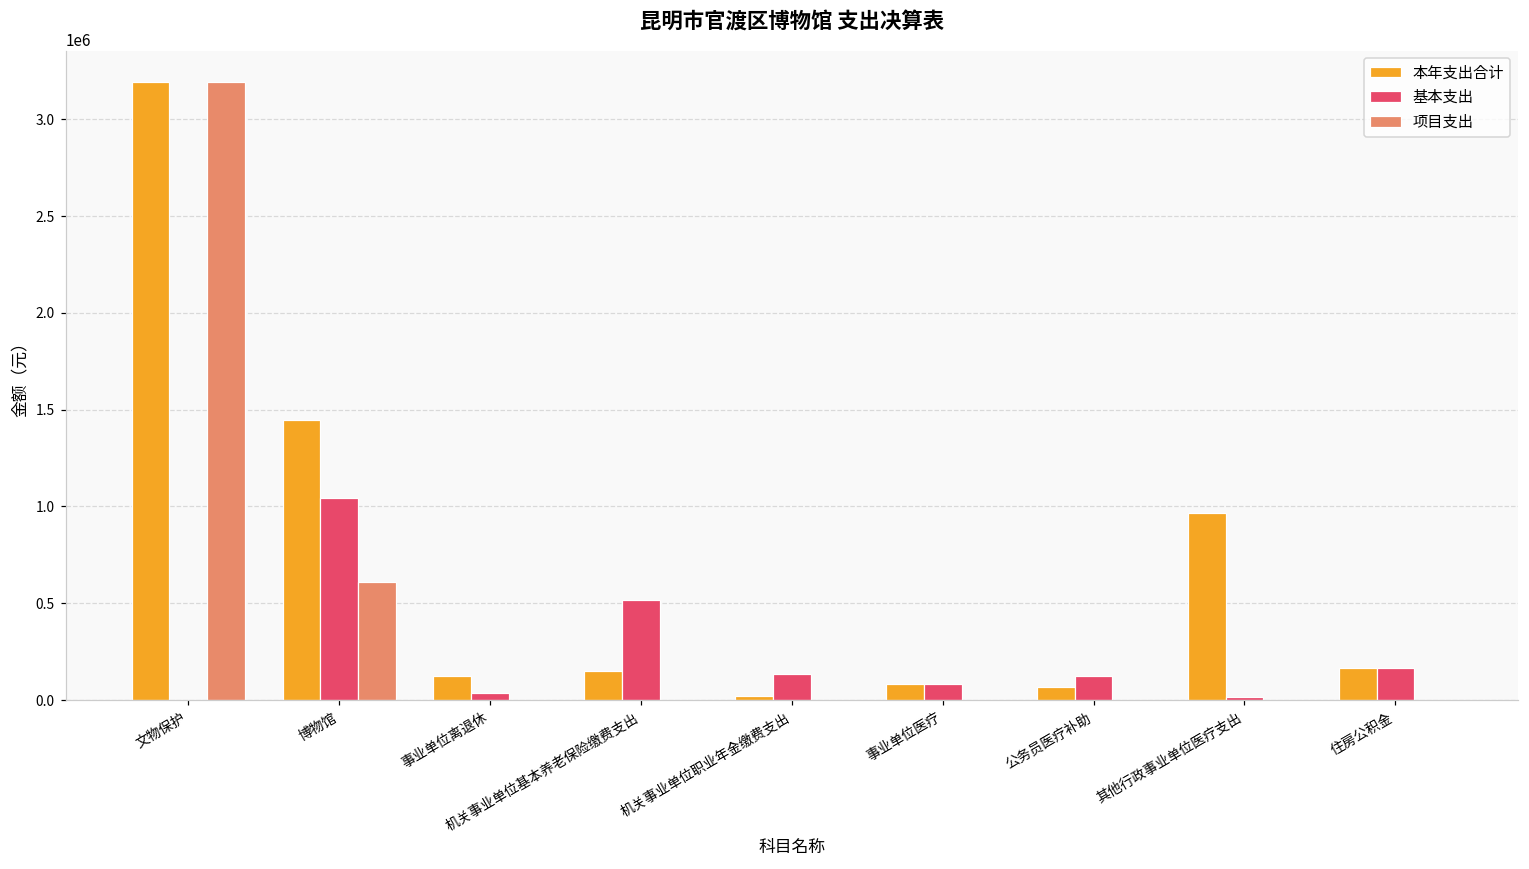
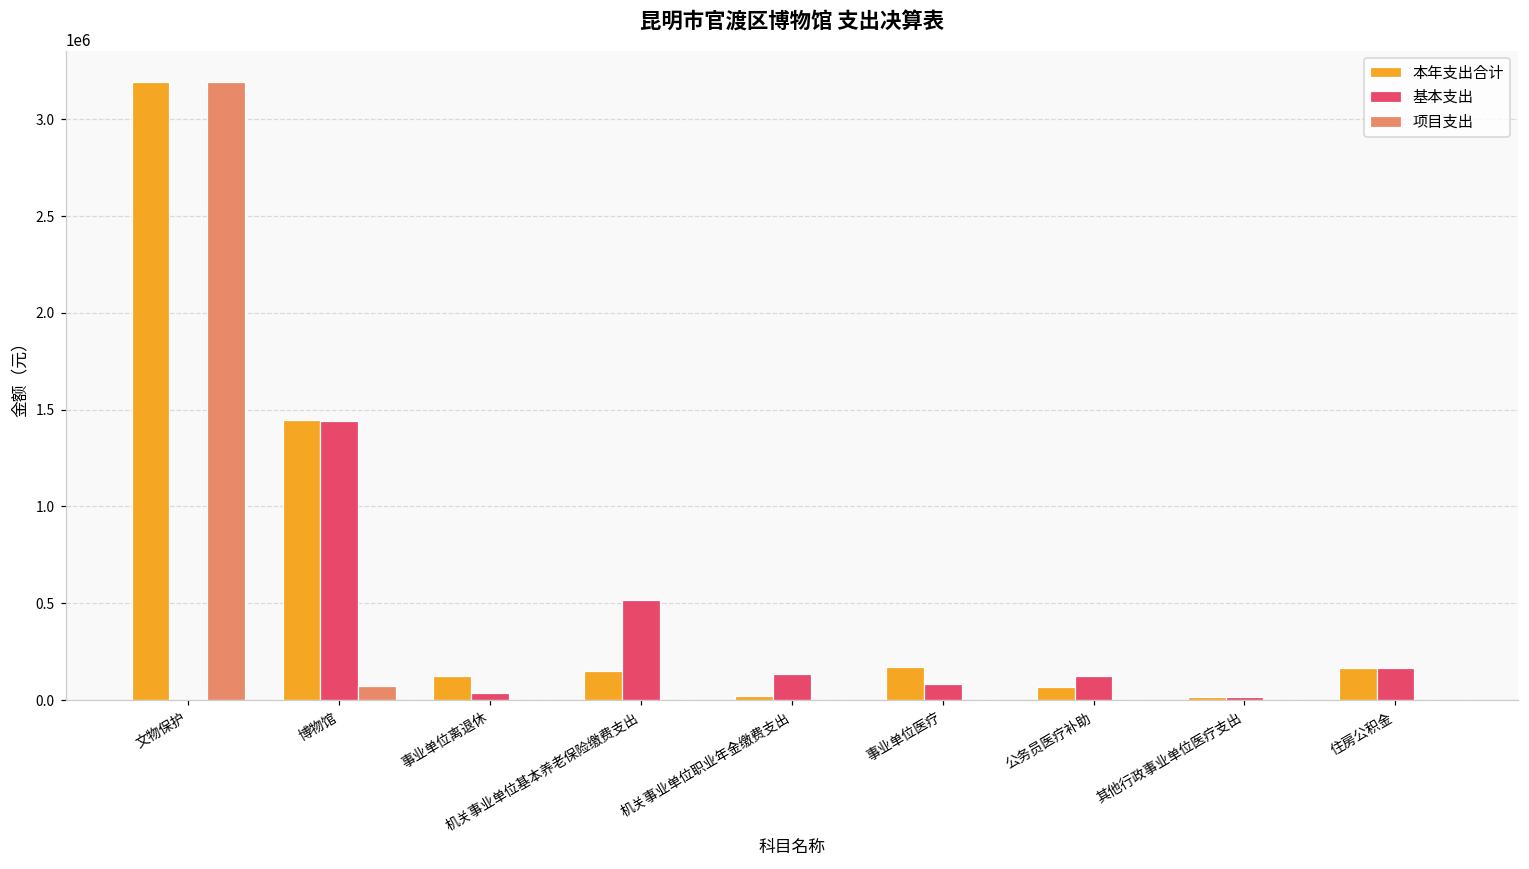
  {
    "本年支出合计": {
      "文物保护": 3190000,
      "博物馆": 1450000,
      "事业单位离退休": 130000,
      "机关事业单位基本养老保险缴费支出": 150000,
      "机关事业单位职业年金缴费支出": 20000,
-     "事业单位医疗": 80000,
+     "事业单位医疗": 170000,
      "公务员医疗补助": 70000,
-     "其他行政事业单位医疗支出": 970000,
+     "其他行政事业单位医疗支出": 20000,
      "住房公积金": 170000
    },
    "基本支出": {
      "文物保护": 0,
-     "博物馆": 1040000,
+     "博物馆": 1440000,
      "事业单位离退休": 40000,
      "机关事业单位基本养老保险缴费支出": 520000,
      "机关事业单位职业年金缴费支出": 130000,
      "事业单位医疗": 80000,
      "公务员医疗补助": 120000,
      "其他行政事业单位医疗支出": 20000,
      "住房公积金": 170000
    },
    "项目支出": {
      "文物保护": 3190000,
-     "博物馆": 610000,
+     "博物馆": 70000,
      "事业单位离退休": 0,
      "机关事业单位基本养老保险缴费支出": 0,
      "机关事业单位职业年金缴费支出": 0,
      "事业单位医疗": 0,
      "公务员医疗补助": 0,
      "其他行政事业单位医疗支出": 0,
      "住房公积金": 0
    }
  }
